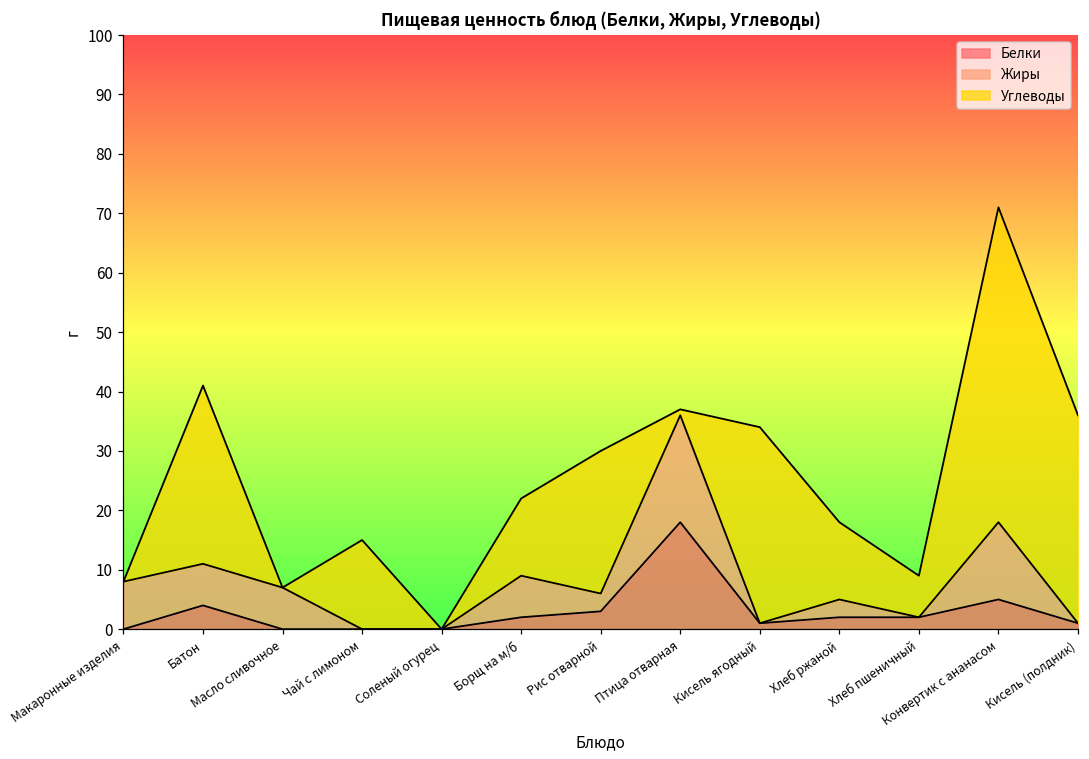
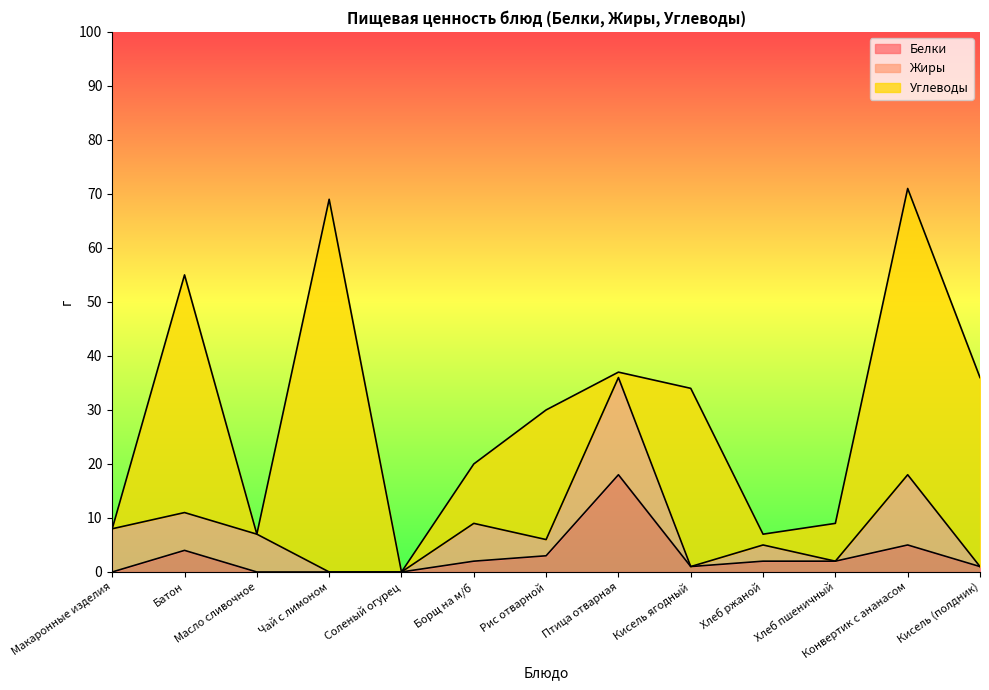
  {
    "Углеводы": {
-     "Батон": 30,
-     "Чай с лимоном": 15,
-     "Борщ на м/б": 13,
+     "Батон": 44,
+     "Чай с лимоном": 69,
+     "Борщ на м/б": 11,
      "Рис отварной": 24,
      "Птица отварная": 1,
      "Кисель ягодный": 33,
-     "Хлеб ржаной": 13,
+     "Хлеб ржаной": 2,
      "Хлеб пшеничный": 7,
      "Конвертик с ананасом": 53,
      "Кисель (полдник)": 35
    }
  }
